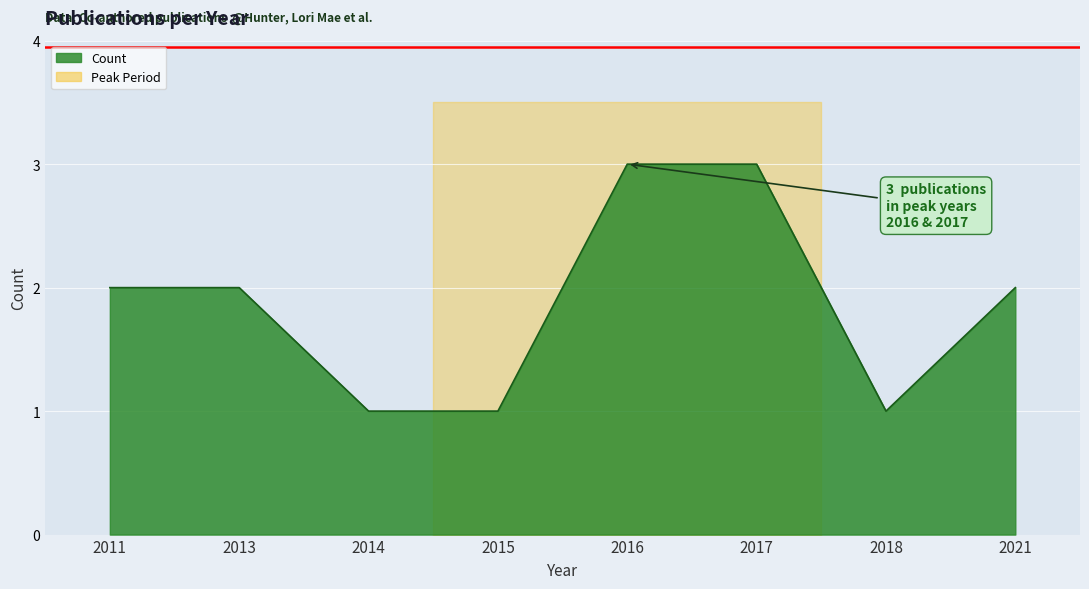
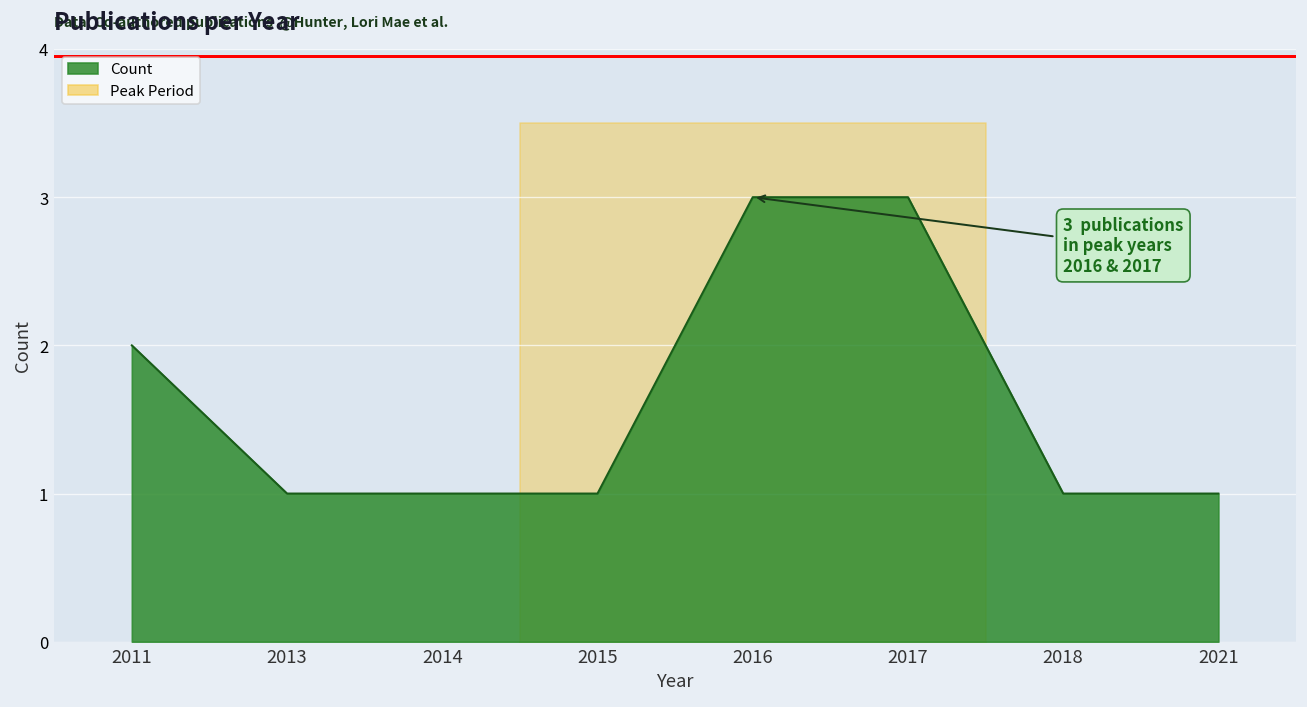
  {
    "Count": {
      "2011": 2,
-     "2013": 2,
+     "2013": 1,
      "2014": 1,
      "2015": 1,
      "2016": 3,
      "2018": 1,
-     "2021": 2
+     "2021": 1
    }
  }
